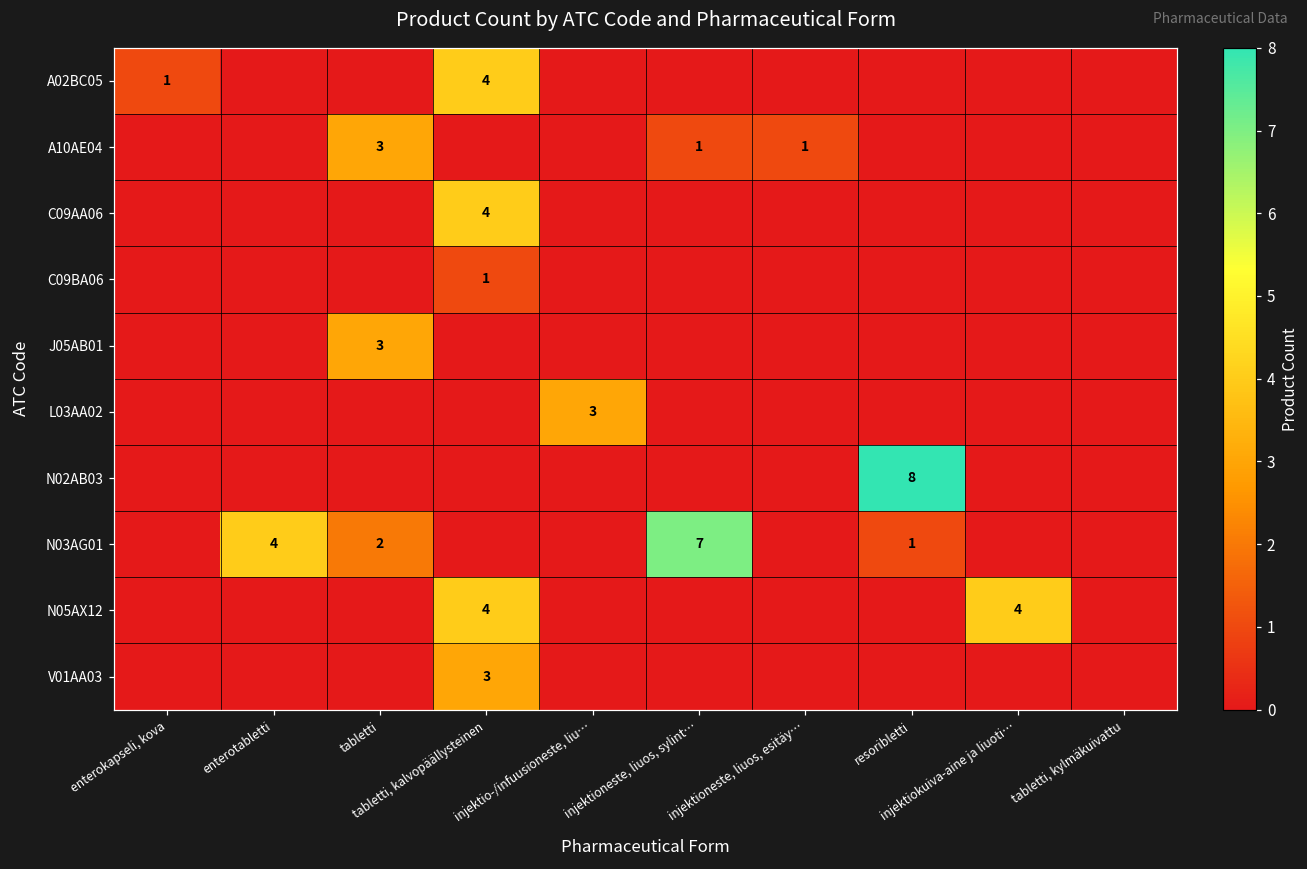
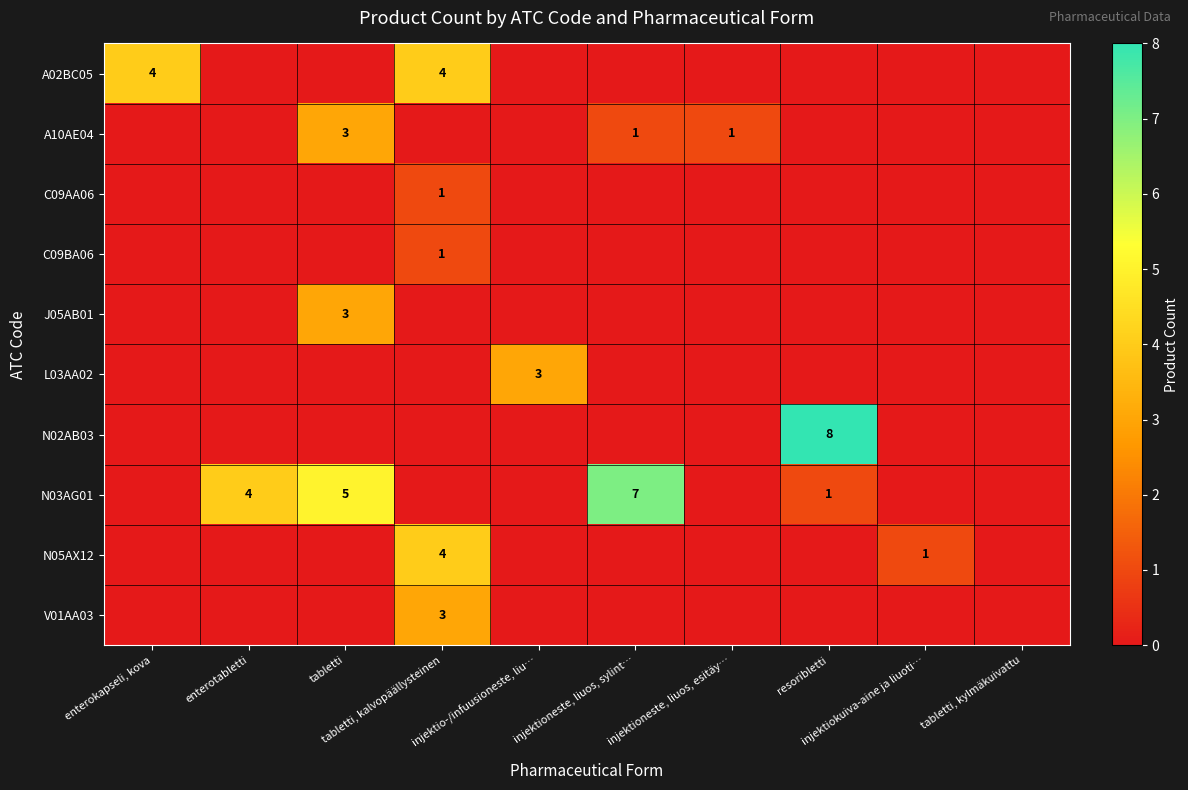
  {
    "A02BC05": {
-     "enterokapseli, kova": 1,
+     "enterokapseli, kova": 4,
      "tabletti, kalvopäällysteinen": 4
    },
    "A10AE04": {
      "tabletti": 3,
      "injektioneste, liuos, sylint…": 1,
      "injektioneste, liuos, esitäy…": 1
    },
    "C09AA06": {
-     "tabletti, kalvopäällysteinen": 4
+     "tabletti, kalvopäällysteinen": 1
    },
    "C09BA06": {
      "tabletti, kalvopäällysteinen": 1
    },
    "J05AB01": {
      "tabletti": 3
    },
    "L03AA02": {
      "injektio-/infuusioneste, liu…": 3
    },
    "N02AB03": {
      "resoribletti": 8
    },
    "N03AG01": {
      "enterotabletti": 4,
-     "tabletti": 2,
+     "tabletti": 5,
      "injektioneste, liuos, sylint…": 7,
      "resoribletti": 1
    },
    "N05AX12": {
      "tabletti, kalvopäällysteinen": 4,
-     "injektiokuiva-aine ja liuoti…": 4
+     "injektiokuiva-aine ja liuoti…": 1
    },
    "V01AA03": {
      "tabletti, kalvopäällysteinen": 3
    }
  }
